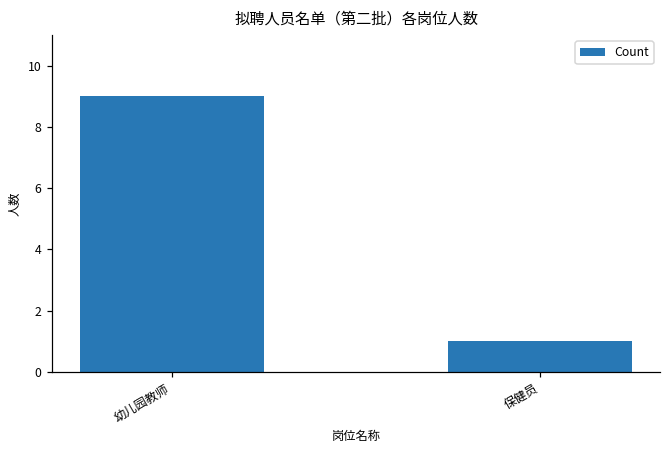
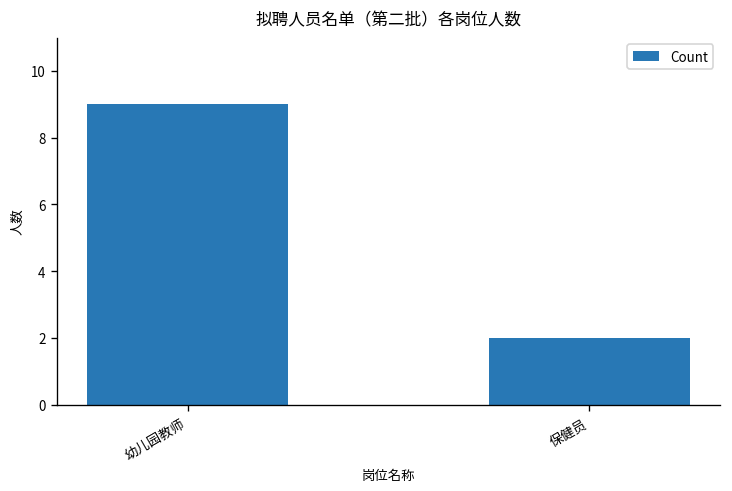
  {
    "幼儿园教师": 9,
-   "保健员": 1
+   "保健员": 2
  }
